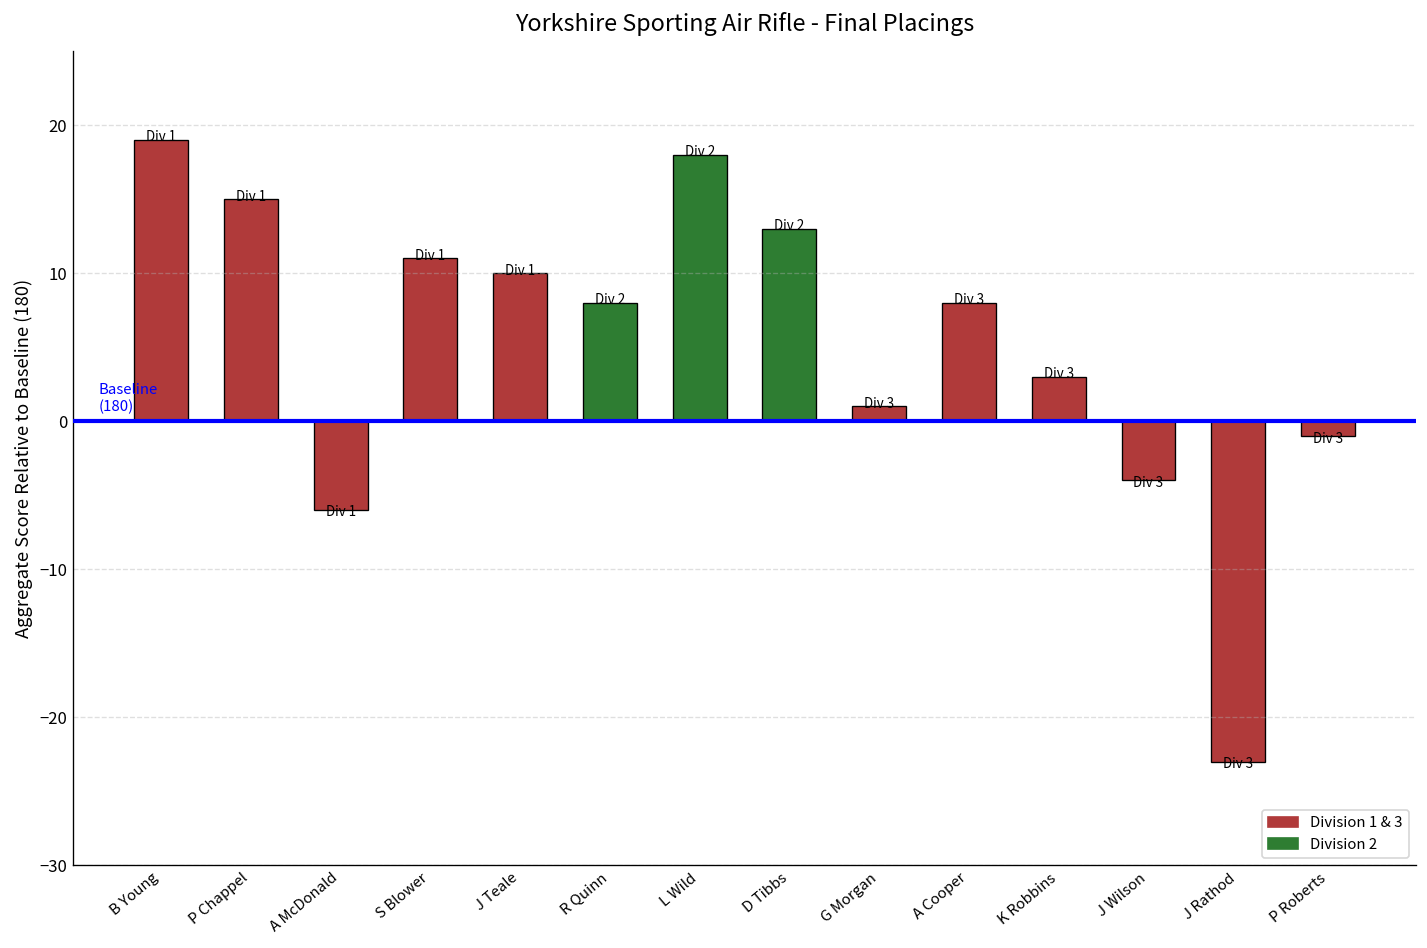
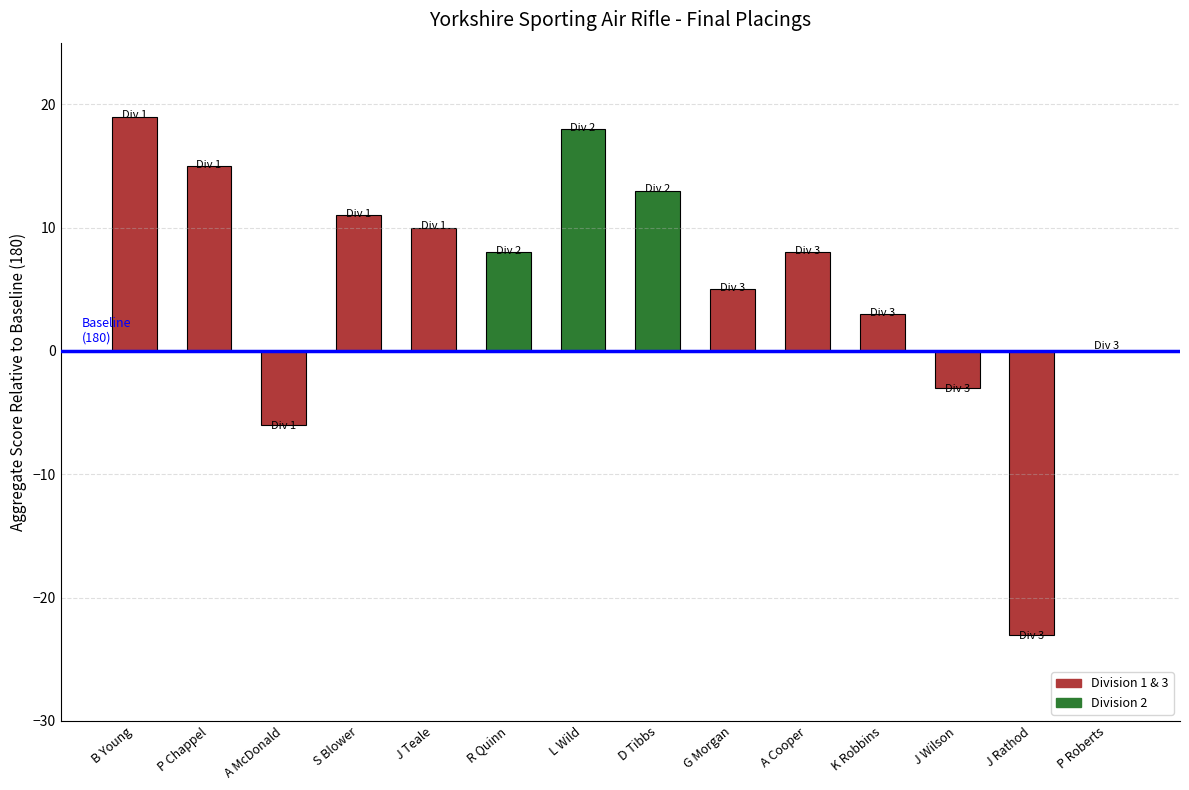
  {
-   "G Morgan": 1.0,
-   "J Wilson": -4.0,
-   "P Roberts": -1.0
+   "G Morgan": 5.0,
+   "J Wilson": -3.0,
+   "P Roberts": 0.0
  }
